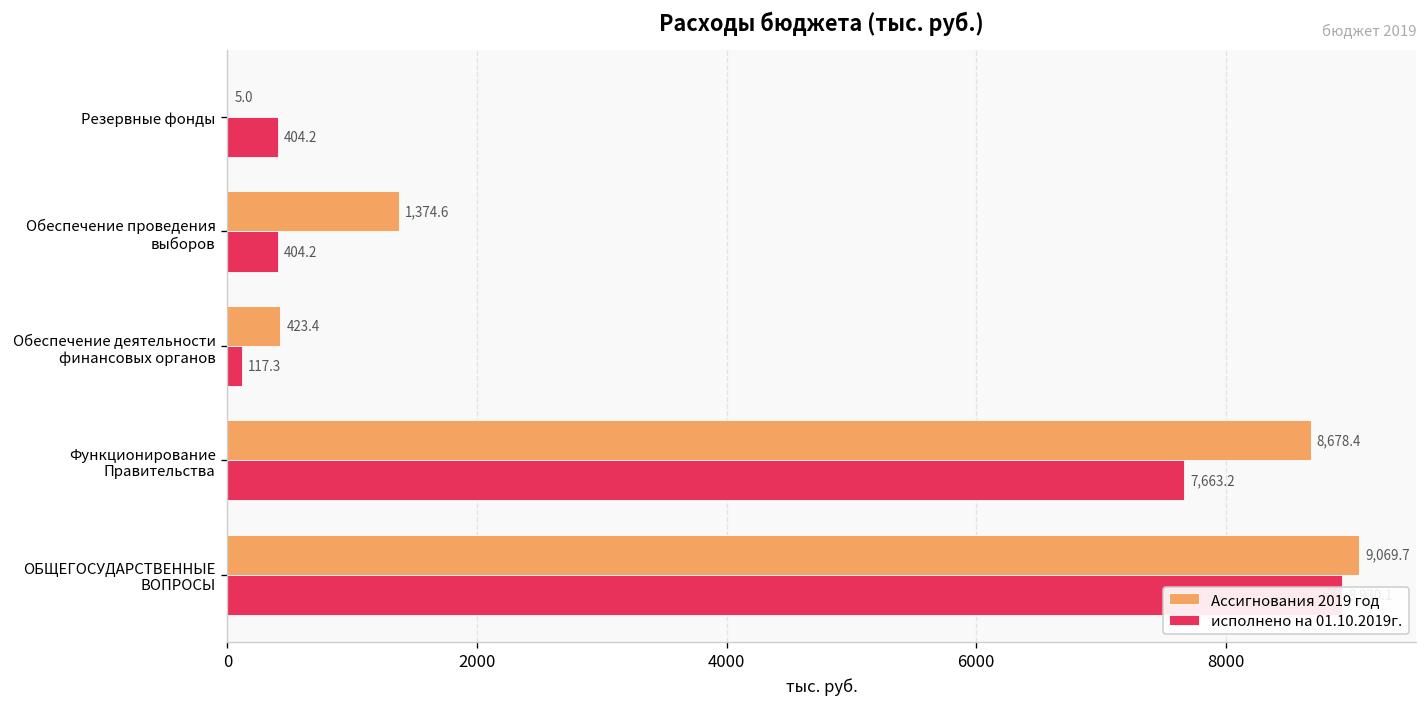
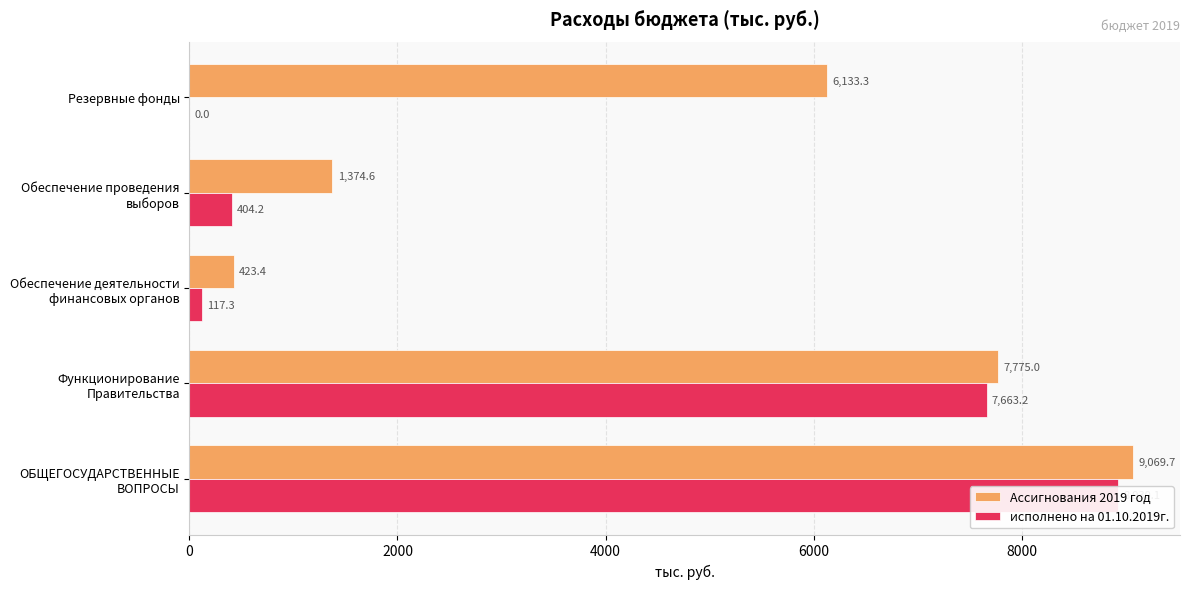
  {
    "Ассигнования 2019 год": {
-     "Резервные фонды": "5.0",
+     "Резервные фонды": "6,133.3",
      "Обеспечение проведения выборов": "1,374.6",
      "Обеспечение деятельности финансовых органов": "423.4",
-     "Функционирование Правительства": "8,678.4",
+     "Функционирование Правительства": "7,775.0",
      "ОБЩЕГОСУДАРСТВЕННЫЕ ВОПРОСЫ": "9,069.7"
    },
    "исполнено на 01.10.2019г.": {
-     "Резервные фонды": "404.2",
+     "Резервные фонды": "0.0",
      "Обеспечение проведения выборов": "404.2",
      "Обеспечение деятельности финансовых органов": "117.3",
      "Функционирование Правительства": "7,663.2"
    }
  }
